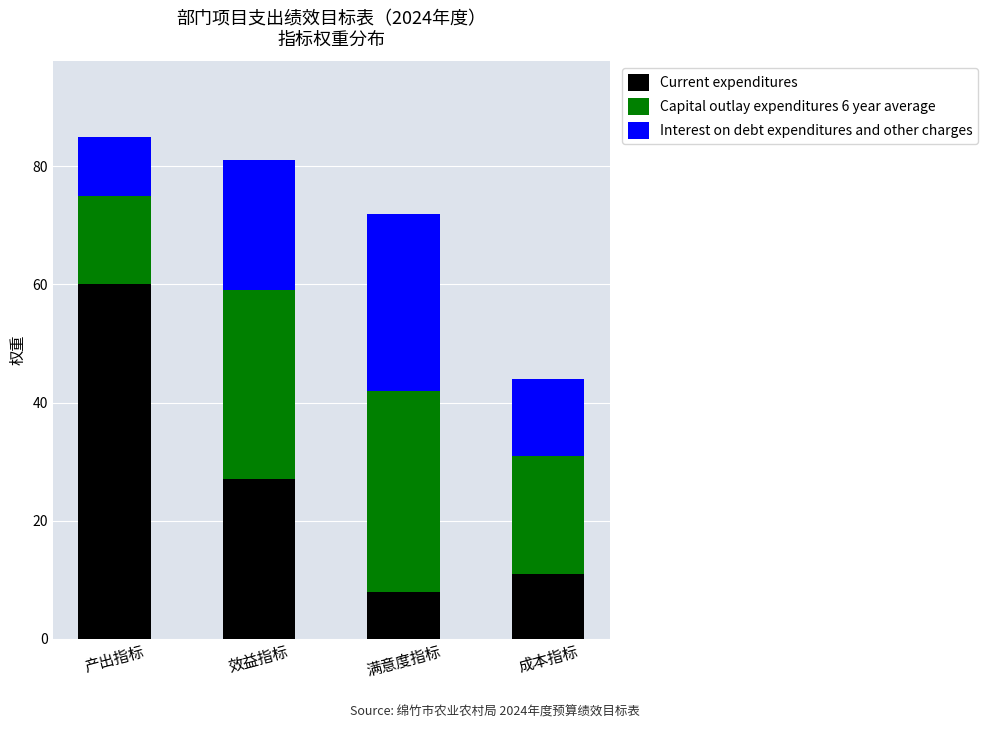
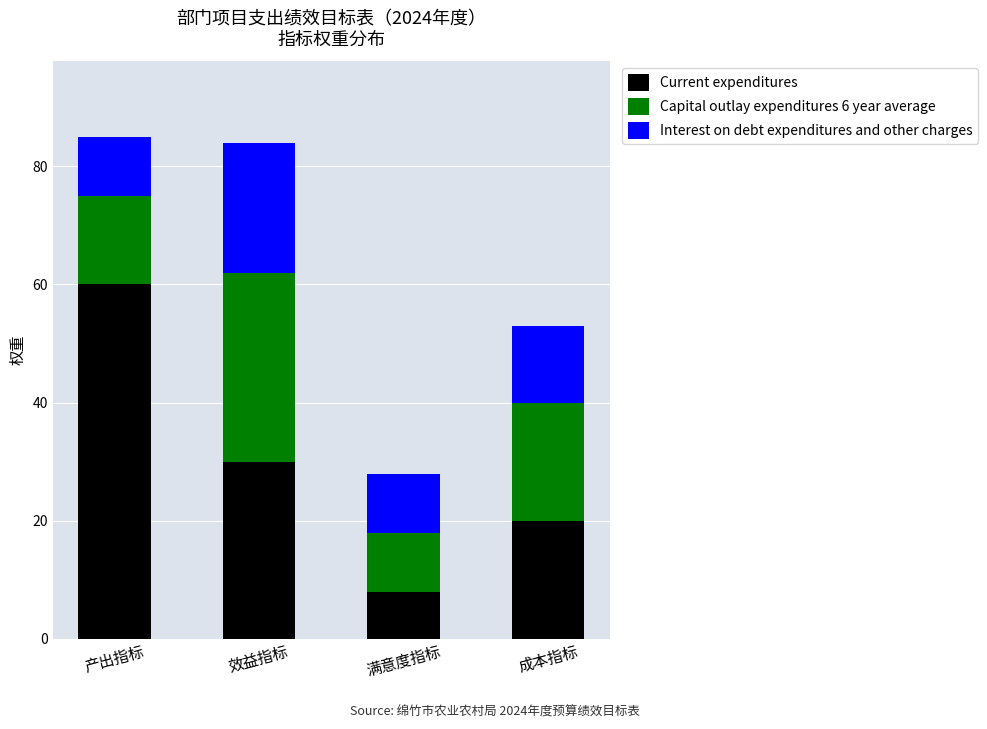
  {
    "Current expenditures": {
      "产出指标": 60,
-     "效益指标": 27,
+     "效益指标": 30,
      "满意度指标": 8,
-     "成本指标": 11
+     "成本指标": 20
    },
    "Capital outlay expenditures 6 year average": {
      "产出指标": 15,
      "效益指标": 32,
-     "满意度指标": 34,
+     "满意度指标": 10,
      "成本指标": 20
    },
    "Interest on debt expenditures and other charges": {
      "产出指标": 10,
      "效益指标": 22,
-     "满意度指标": 30,
+     "满意度指标": 10,
      "成本指标": 13
    }
  }
